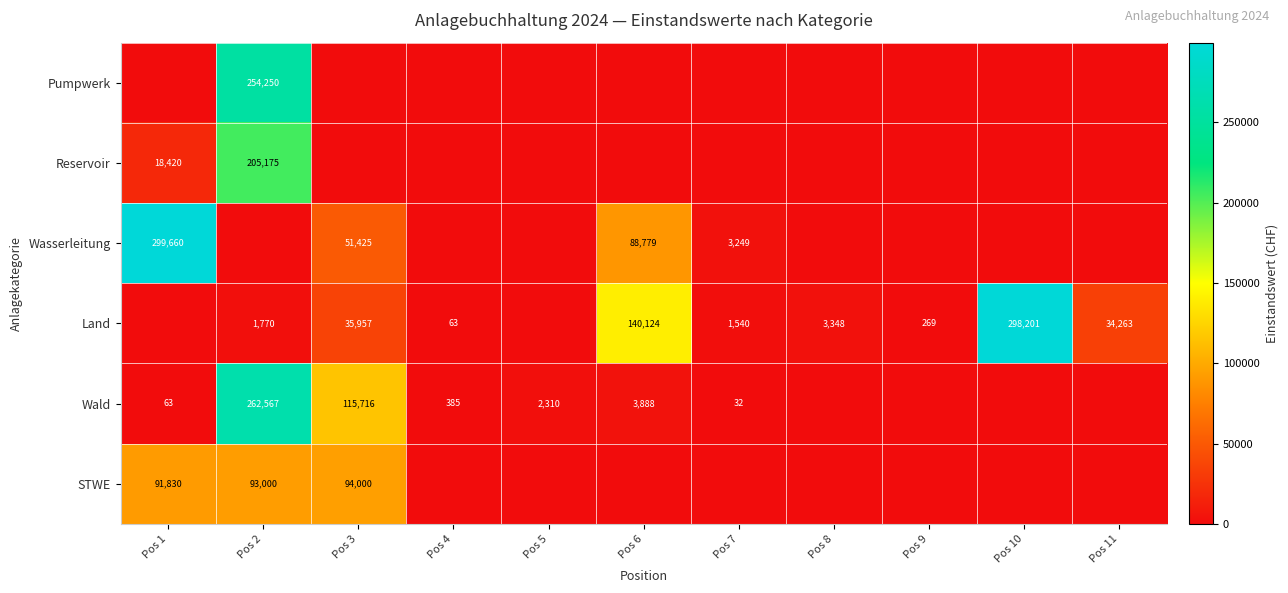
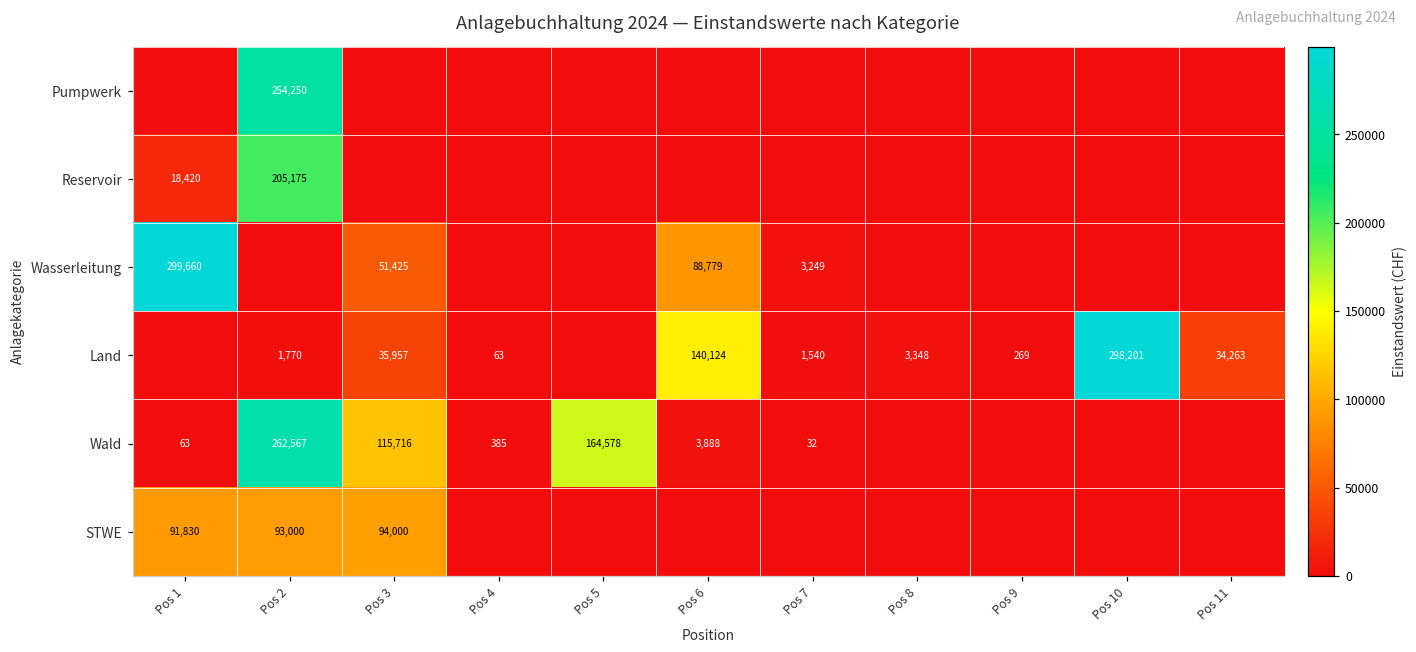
  {
    "Pumpwerk": {
      "Pos 2": "254,250"
    },
    "Reservoir": {
      "Pos 1": "18,420",
      "Pos 2": "205,175"
    },
    "Wasserleitung": {
      "Pos 1": "299,660",
      "Pos 3": "51,425",
      "Pos 6": "88,779",
      "Pos 7": "3,249"
    },
    "Land": {
      "Pos 2": "1,770",
      "Pos 3": "35,957",
      "Pos 4": "63",
      "Pos 6": "140,124",
      "Pos 7": "1,540",
      "Pos 8": "3,348",
      "Pos 9": "269",
      "Pos 10": "298,201",
      "Pos 11": "34,263"
    },
    "Wald": {
      "Pos 1": "63",
      "Pos 2": "262,567",
      "Pos 3": "115,716",
      "Pos 4": "385",
-     "Pos 5": "2,310",
+     "Pos 5": "164,578",
      "Pos 6": "3,888",
      "Pos 7": "32"
    },
    "STWE": {
      "Pos 1": "91,830",
      "Pos 2": "93,000",
      "Pos 3": "94,000"
    }
  }
